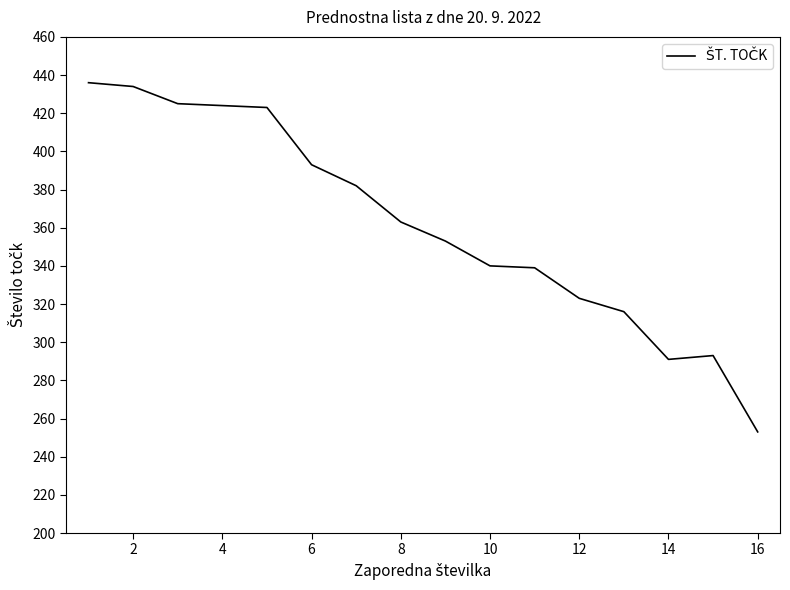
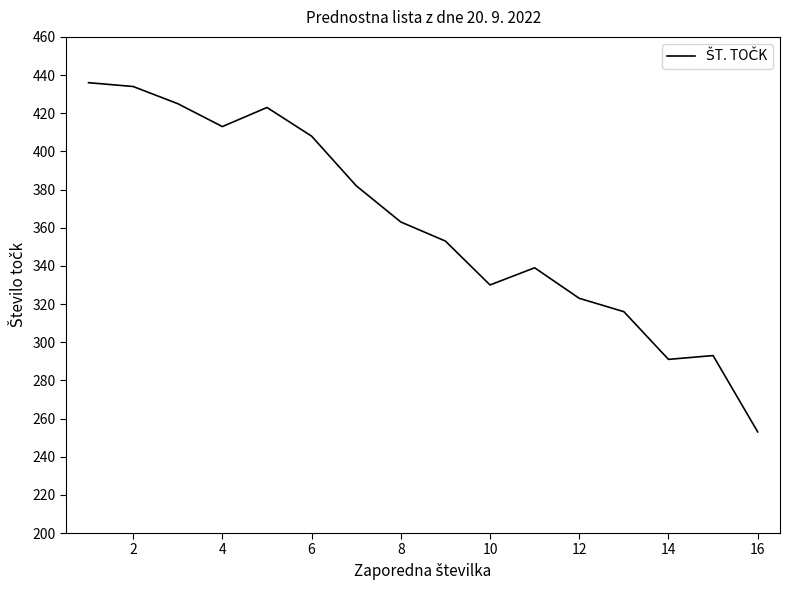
  {
    "2": 434,
-   "4": 424,
-   "6": 393,
+   "4": 413,
+   "6": 408,
    "8": 363,
-   "10": 340,
+   "10": 330,
    "12": 323,
    "14": 291,
    "16": 253
  }
